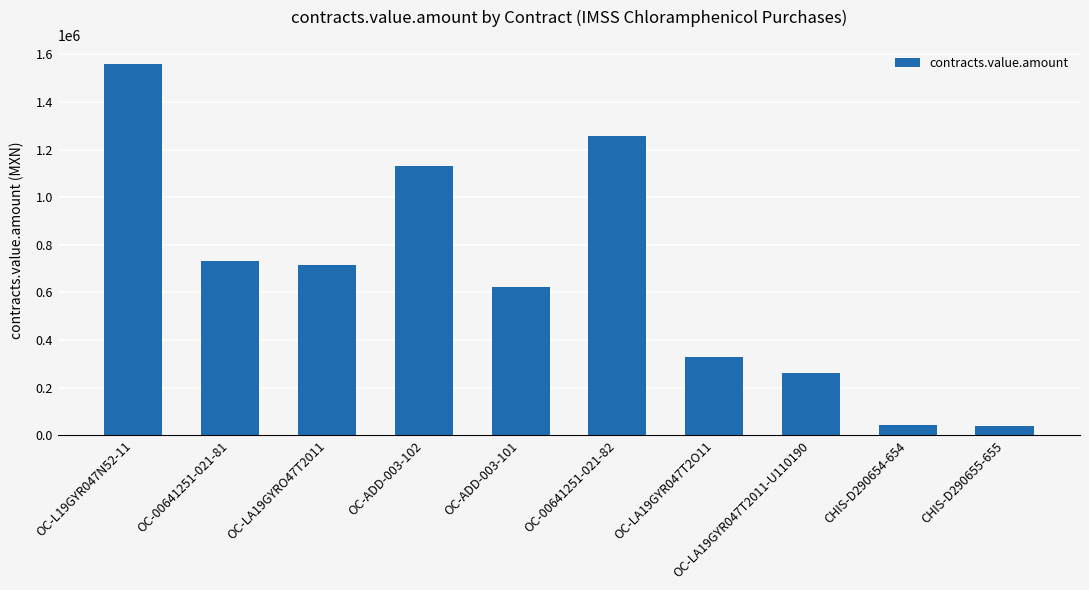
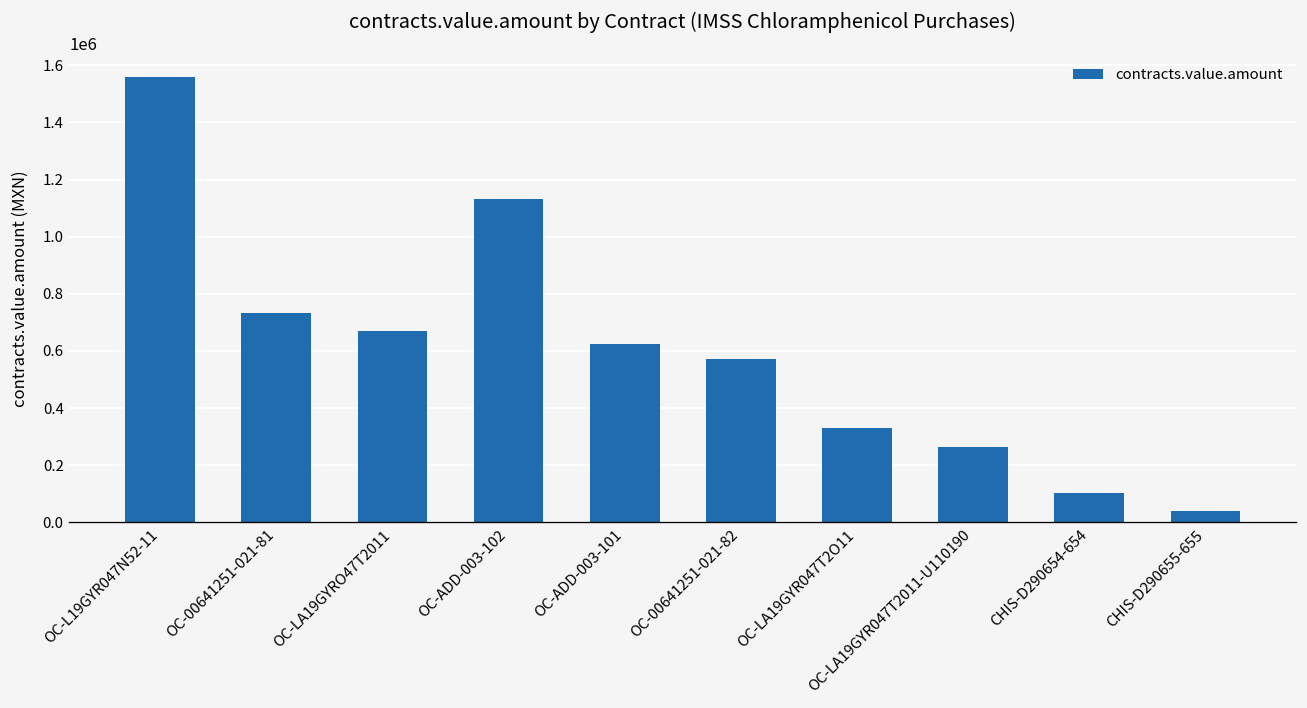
  {
    "OC-L19GYR047N52-11": 1560000,
    "OC-00641251-021-81": 730000,
-   "OC-LA19GYRO47T2011": 720000,
+   "OC-LA19GYRO47T2011": 670000,
    "OC-ADD-003-102": 1130000,
    "OC-ADD-003-101": 620000,
-   "OC-00641251-021-82": 1260000,
+   "OC-00641251-021-82": 570000,
    "OC-LA19GYR047T2O11": 330000,
    "OC-LA19GYR047T2011-U110190": 260000,
-   "CHIS-D290654-654": 40000,
+   "CHIS-D290654-654": 100000,
    "CHIS-D290655-655": 40000
  }
